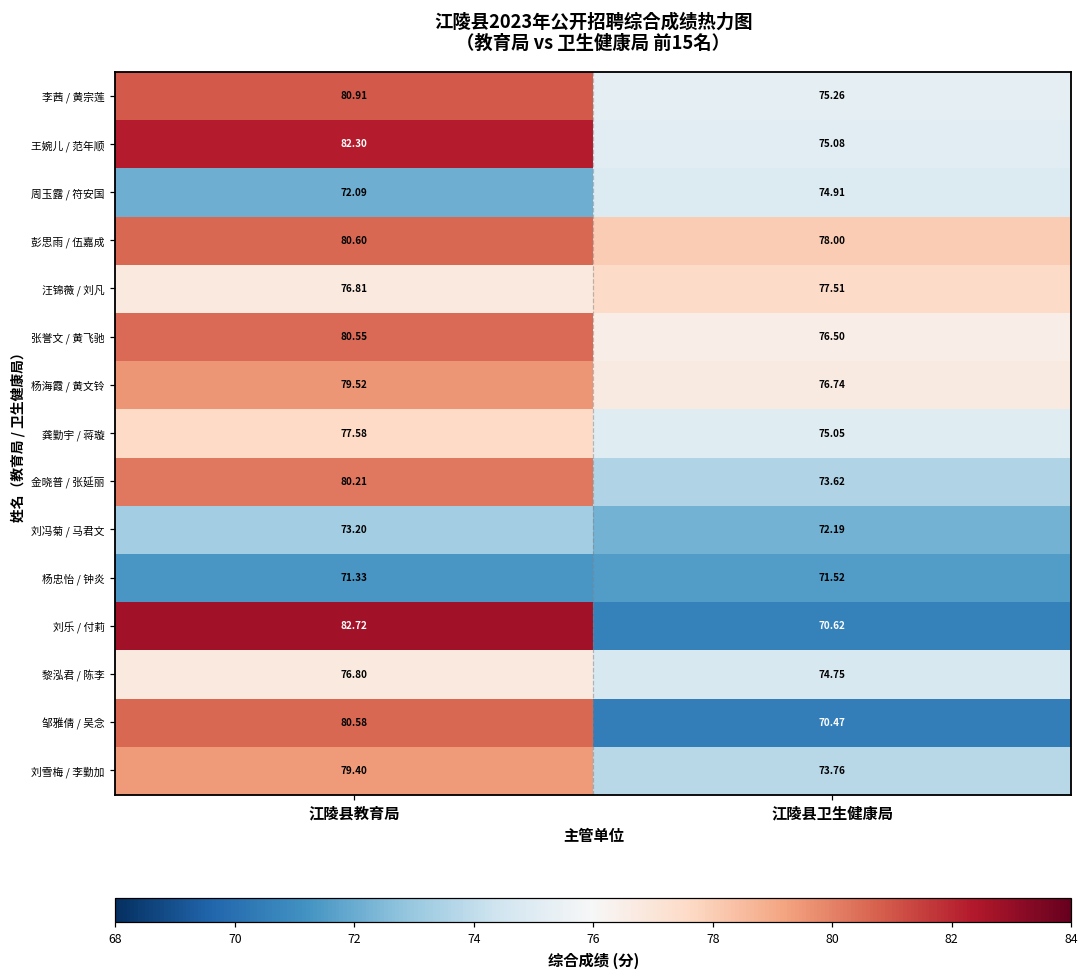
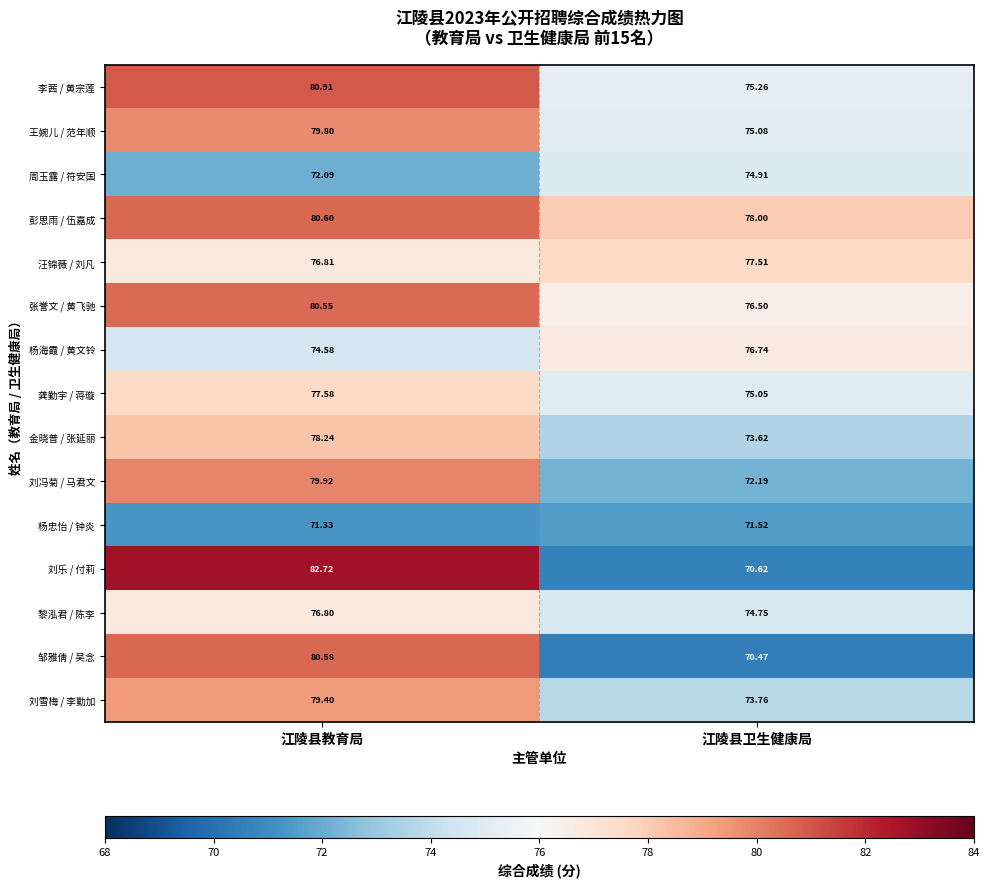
  {
    "李茜 / 黄宗莲": {
      "江陵县教育局": 80.91,
      "江陵县卫生健康局": 75.26
    },
    "王婉儿 / 范年顺": {
-     "江陵县教育局": 82.30,
+     "江陵县教育局": 79.80,
      "江陵县卫生健康局": 75.08
    },
    "周玉露 / 符安国": {
      "江陵县教育局": 72.09,
      "江陵县卫生健康局": 74.91
    },
    "彭思雨 / 伍嘉成": {
      "江陵县教育局": 80.60,
      "江陵县卫生健康局": 78.00
    },
    "汪锦薇 / 刘凡": {
      "江陵县教育局": 76.81,
      "江陵县卫生健康局": 77.51
    },
    "张誉文 / 黄飞驰": {
      "江陵县教育局": 80.55,
      "江陵县卫生健康局": 76.50
    },
    "杨海霞 / 黄文铃": {
-     "江陵县教育局": 79.52,
+     "江陵县教育局": 74.58,
      "江陵县卫生健康局": 76.74
    },
    "龚勤宇 / 蒋璇": {
      "江陵县教育局": 77.58,
      "江陵县卫生健康局": 75.05
    },
    "金晓普 / 张延丽": {
-     "江陵县教育局": 80.21,
+     "江陵县教育局": 78.24,
      "江陵县卫生健康局": 73.62
    },
    "刘冯菊 / 马君文": {
-     "江陵县教育局": 73.20,
+     "江陵县教育局": 79.92,
      "江陵县卫生健康局": 72.19
    },
    "杨忠怡 / 钟炎": {
      "江陵县教育局": 71.33,
      "江陵县卫生健康局": 71.52
    },
    "刘乐 / 付莉": {
      "江陵县教育局": 82.72,
      "江陵县卫生健康局": 70.62
    },
    "黎泓君 / 陈李": {
      "江陵县教育局": 76.80,
      "江陵县卫生健康局": 74.75
    },
    "邹雅倩 / 吴念": {
      "江陵县教育局": 80.58,
      "江陵县卫生健康局": 70.47
    },
    "刘雪梅 / 李勤加": {
      "江陵县教育局": 79.40,
      "江陵县卫生健康局": 73.76
    }
  }
